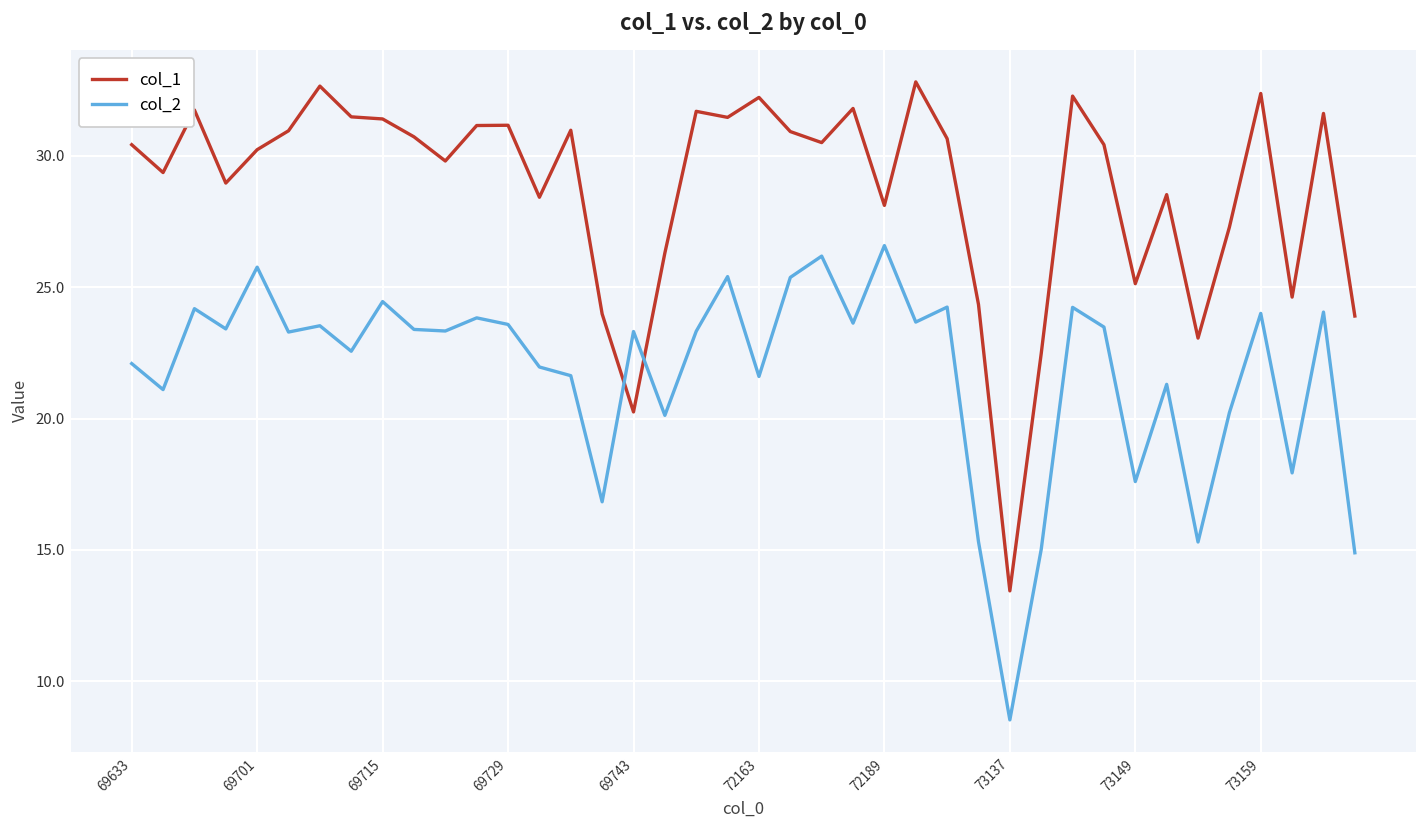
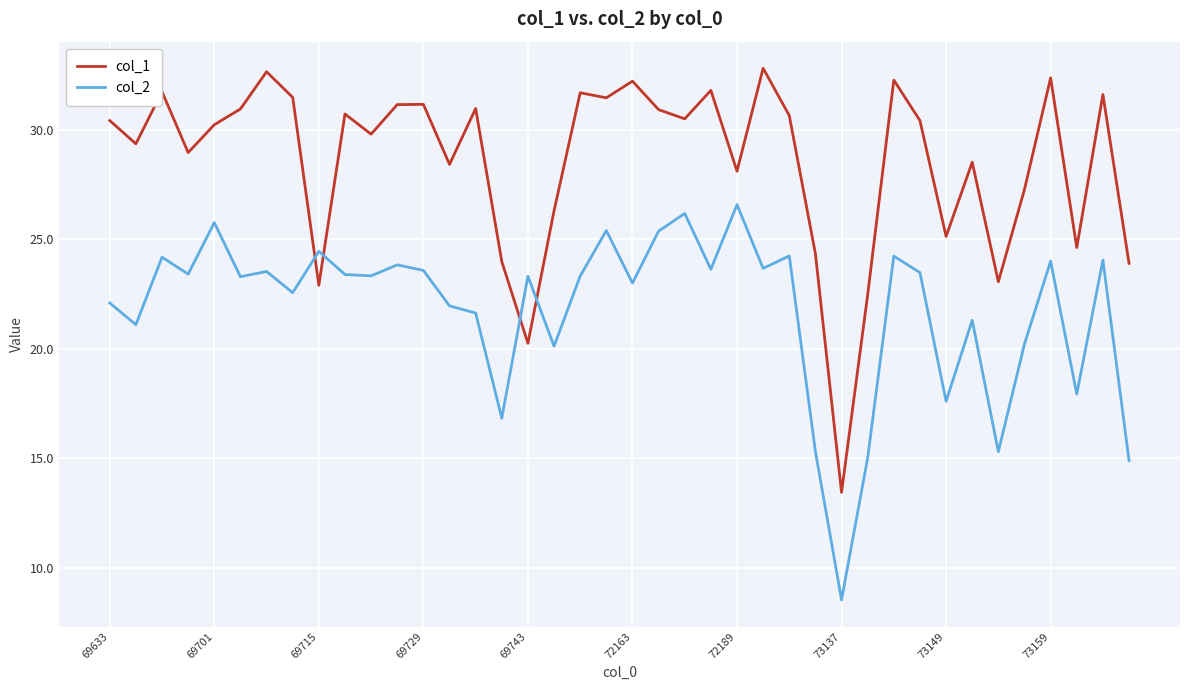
  {
    "col_1": {
      "69633": 30.4,
      "69701": 30.2,
-     "69715": 31.4,
+     "69715": 22.9,
      "69729": 31.2,
      "69743": 20.3,
      "72163": 32.2,
      "72189": 28.1,
      "73137": 13.4,
      "73149": 25.1,
      "73159": 32.4
    },
    "col_2": {
      "69633": 22.1,
      "69701": 25.8,
      "69715": 24.5,
      "69729": 23.6,
      "69743": 23.3,
-     "72163": 21.6,
+     "72163": 23.0,
      "72189": 26.6,
      "73137": 8.5,
      "73149": 17.6,
      "73159": 24.0
    }
  }
